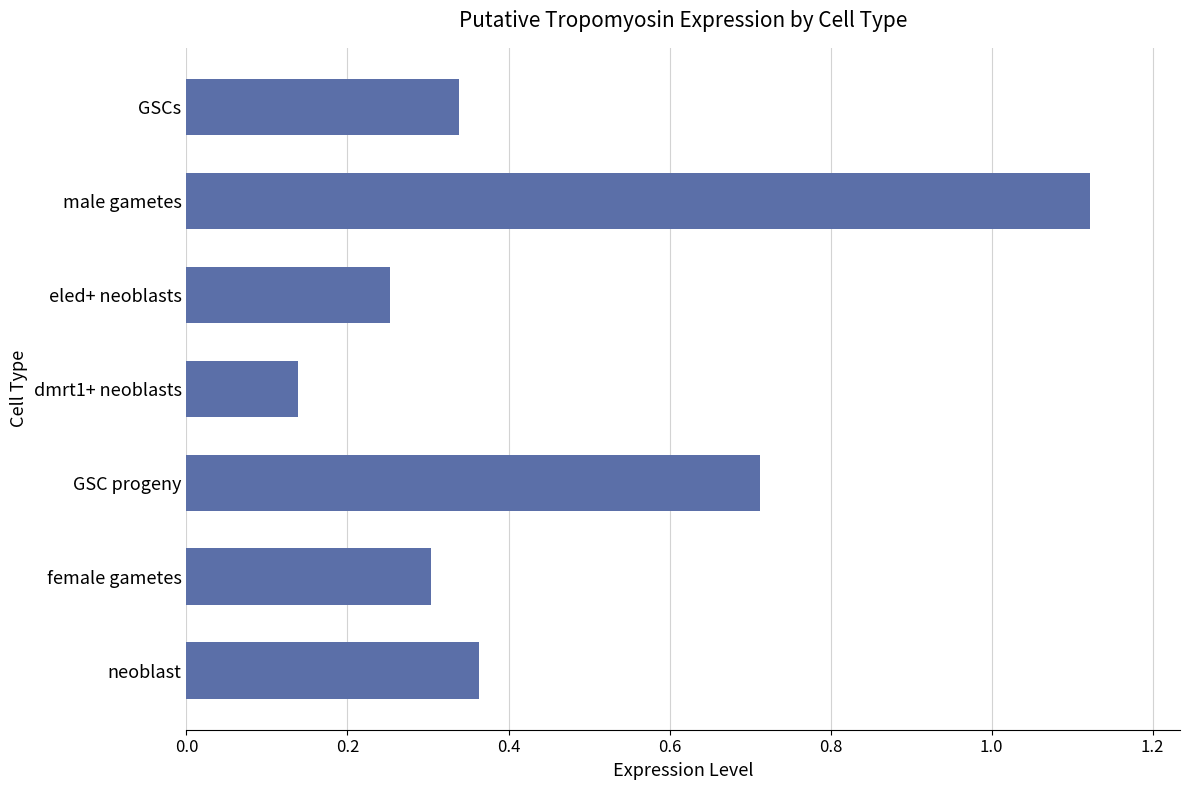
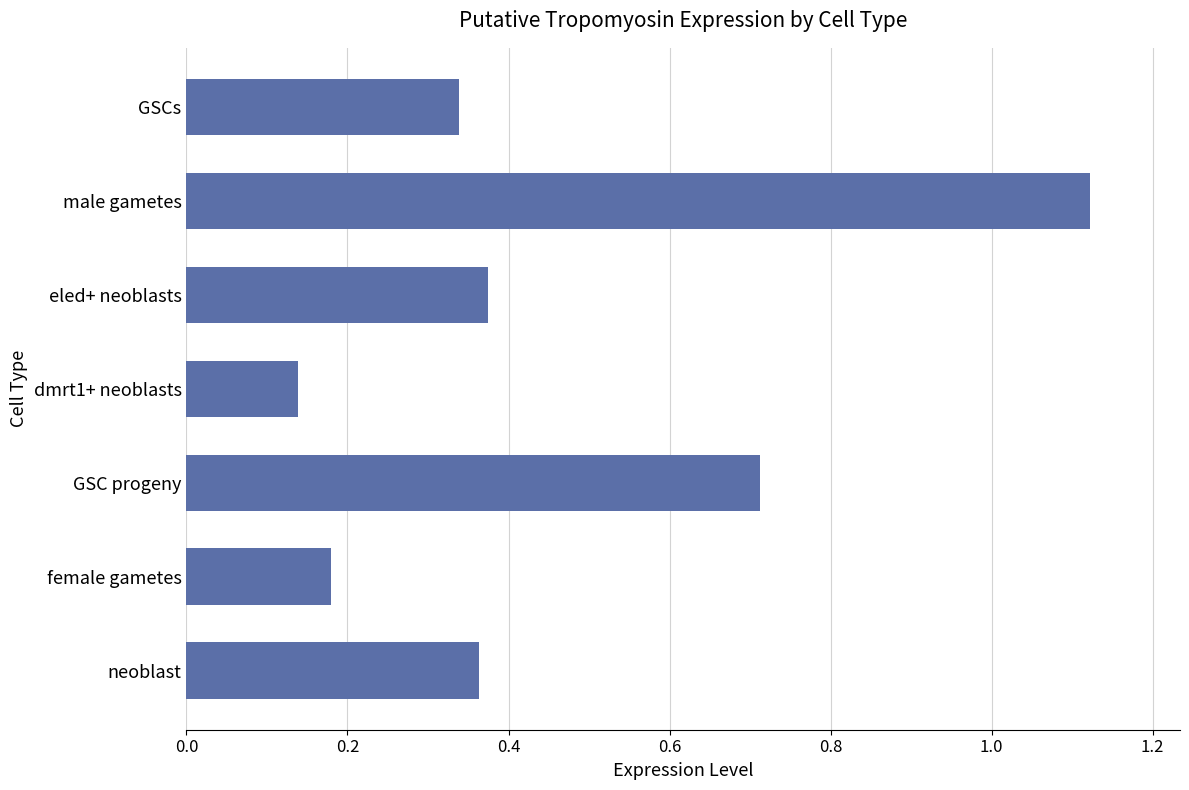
  {
    "GSCs": 0.34,
    "male gametes": 1.12,
-   "eled+ neoblasts": 0.25,
+   "eled+ neoblasts": 0.37,
    "dmrt1+ neoblasts": 0.14,
    "GSC progeny": 0.71,
-   "female gametes": 0.30,
+   "female gametes": 0.18,
    "neoblast": 0.36
  }
